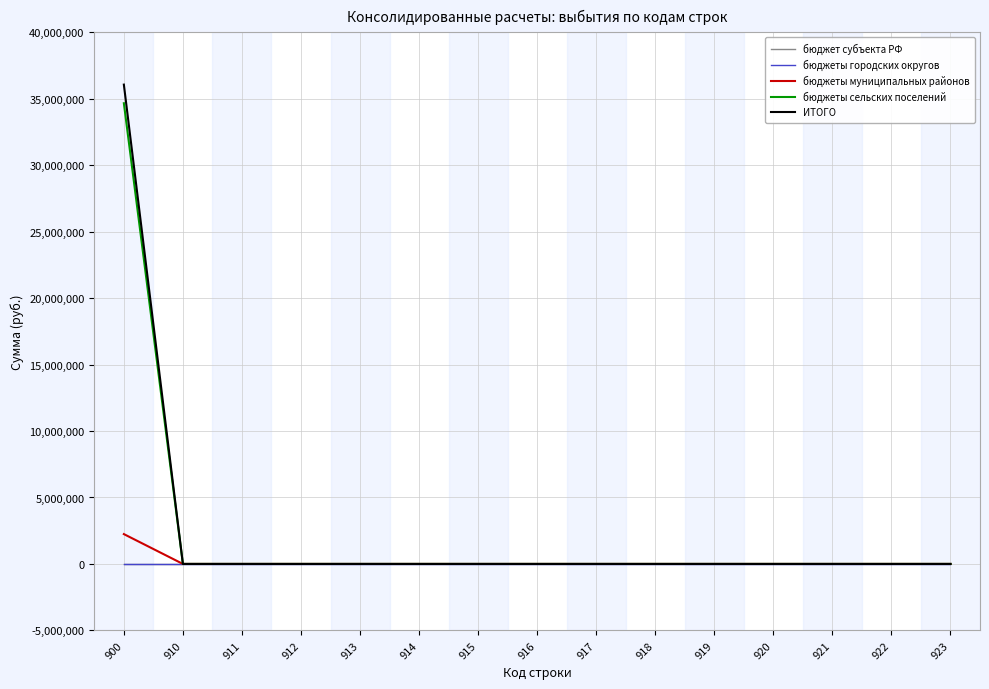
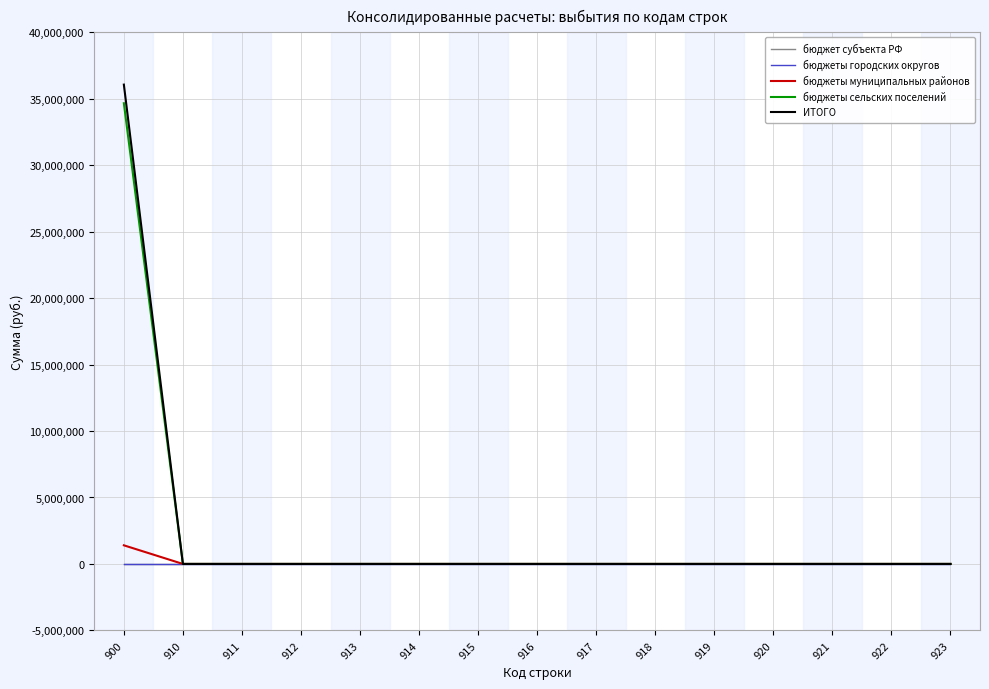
  {
    "бюджеты городских округов": {
      "900": "0"
    },
    "бюджеты муниципальных районов": {
-     "900": "2,200,000"
+     "900": "1,400,000"
    },
    "бюджеты сельских поселений": {
      "900": "34,700,000"
    },
    "ИТОГО": {
      "900": "36,100,000"
    }
  }
